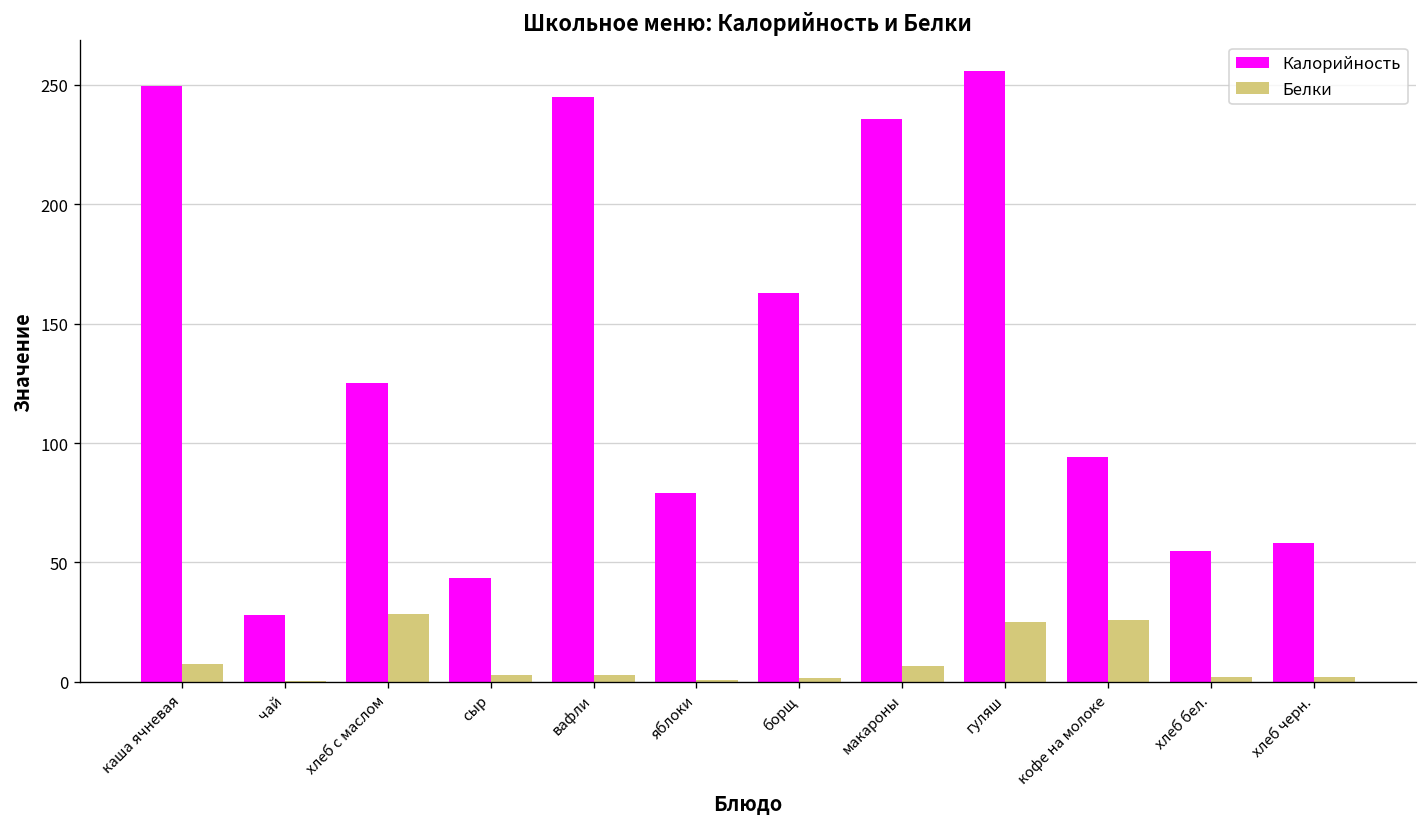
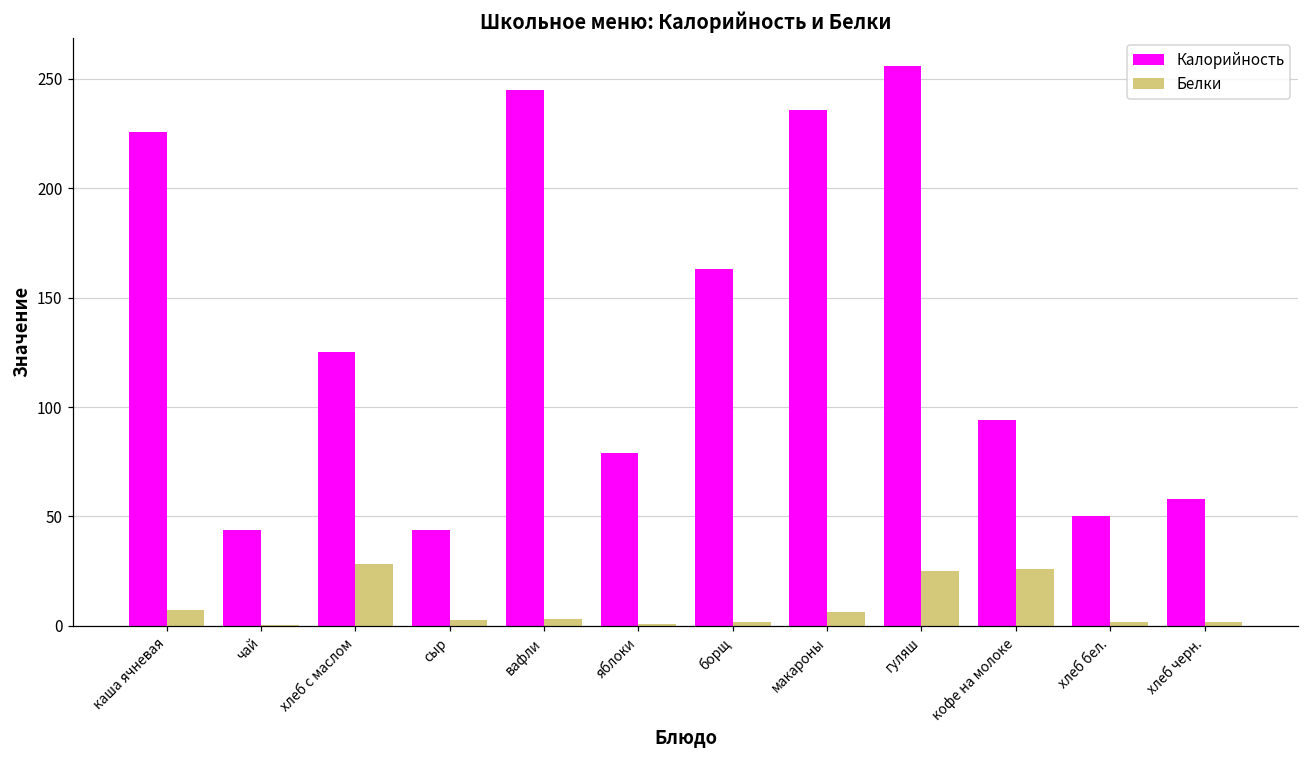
  {
    "Калорийность": {
-     "каша ячневая": 250,
-     "чай": 28,
+     "каша ячневая": 226,
+     "чай": 44,
      "хлеб с маслом": 125,
      "сыр": 44,
      "вафли": 245,
      "яблоки": 79,
      "борщ": 163,
      "макароны": 236,
      "гуляш": 256,
      "кофе на молоке": 94,
-     "хлеб бел.": 55,
+     "хлеб бел.": 50,
      "хлеб черн.": 58
    },
    "Белки": {
      "каша ячневая": 7,
      "хлеб с маслом": 28,
      "сыр": 3,
      "вафли": 3,
      "борщ": 2,
      "макароны": 7,
      "гуляш": 25,
      "кофе на молоке": 26,
      "хлеб бел.": 2,
      "хлеб черн.": 2
    }
  }
